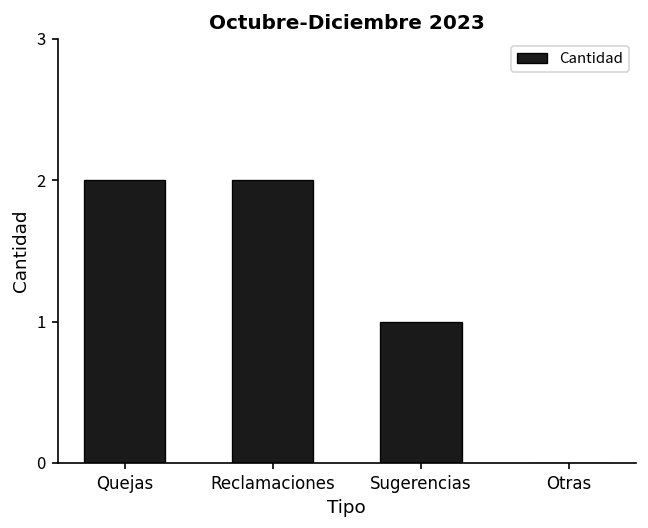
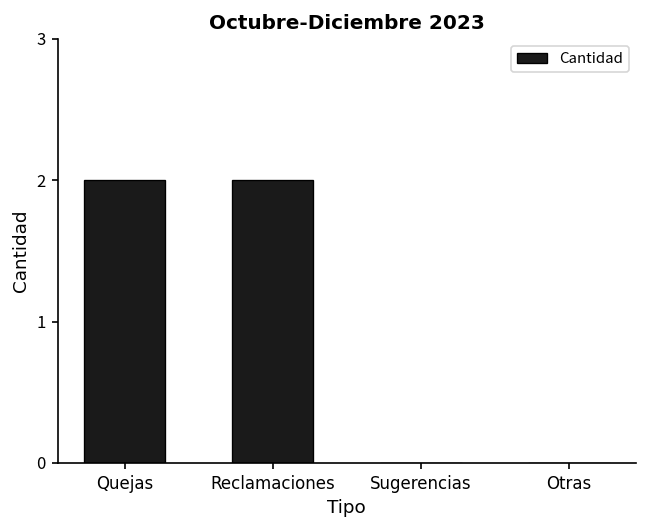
  {
    "Quejas": 2,
    "Reclamaciones": 2,
-   "Sugerencias": 1,
+   "Sugerencias": 0,
    "Otras": 0
  }
